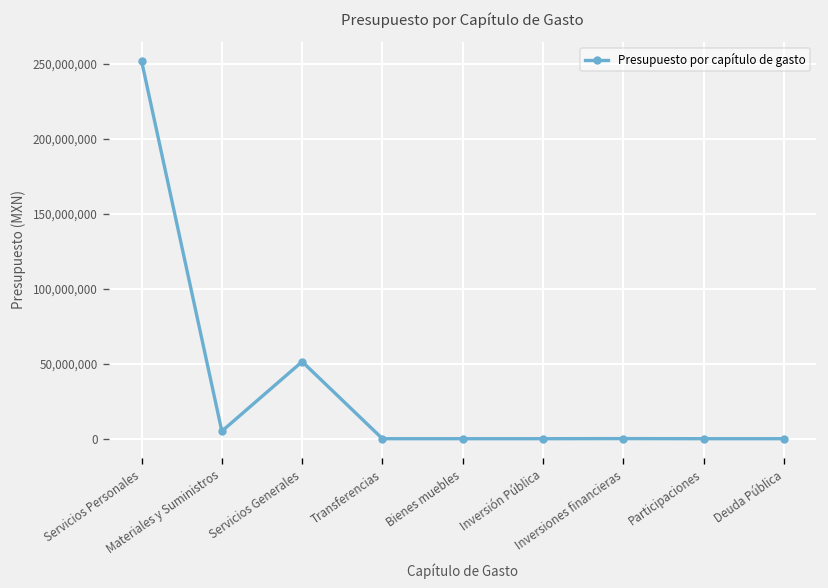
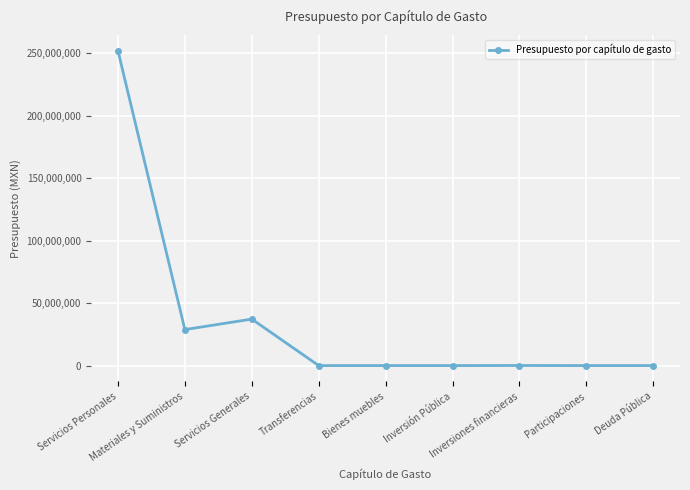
  {
    "Servicios Personales": "252,000,000",
-   "Materiales y Suministros": "5,000,000",
-   "Servicios Generales": "51,000,000",
+   "Materiales y Suministros": "29,000,000",
+   "Servicios Generales": "37,000,000",
    "Transferencias": "0",
    "Bienes muebles": "0",
    "Inversión Pública": "0",
    "Inversiones financieras": "0",
    "Participaciones": "0",
    "Deuda Pública": "0"
  }
